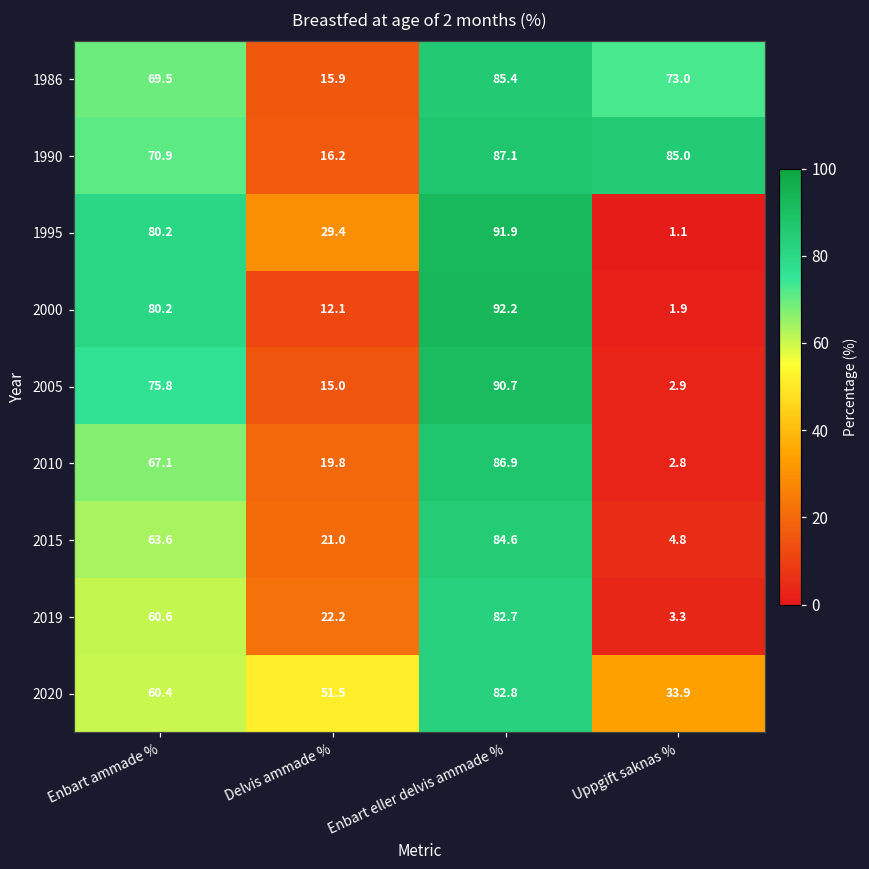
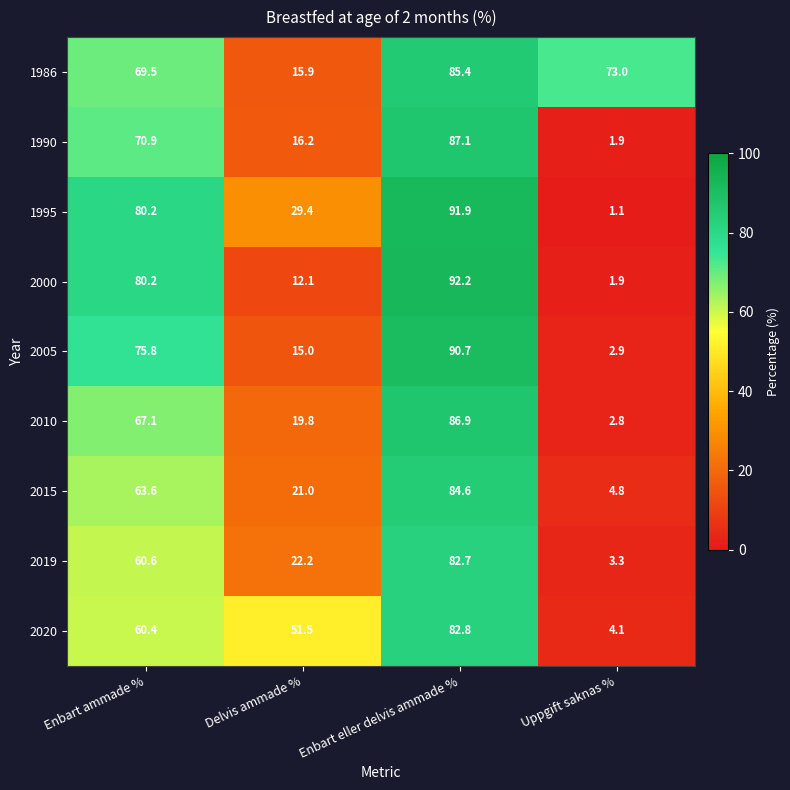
  {
    "1986": {
      "Enbart ammade %": 69.5,
      "Delvis ammade %": 15.9,
      "Enbart eller delvis ammade %": 85.4,
      "Uppgift saknas %": 73.0
    },
    "1990": {
      "Enbart ammade %": 70.9,
      "Delvis ammade %": 16.2,
      "Enbart eller delvis ammade %": 87.1,
-     "Uppgift saknas %": 85.0
+     "Uppgift saknas %": 1.9
    },
    "1995": {
      "Enbart ammade %": 80.2,
      "Delvis ammade %": 29.4,
      "Enbart eller delvis ammade %": 91.9,
      "Uppgift saknas %": 1.1
    },
    "2000": {
      "Enbart ammade %": 80.2,
      "Delvis ammade %": 12.1,
      "Enbart eller delvis ammade %": 92.2,
      "Uppgift saknas %": 1.9
    },
    "2005": {
      "Enbart ammade %": 75.8,
      "Delvis ammade %": 15.0,
      "Enbart eller delvis ammade %": 90.7,
      "Uppgift saknas %": 2.9
    },
    "2010": {
      "Enbart ammade %": 67.1,
      "Delvis ammade %": 19.8,
      "Enbart eller delvis ammade %": 86.9,
      "Uppgift saknas %": 2.8
    },
    "2015": {
      "Enbart ammade %": 63.6,
      "Delvis ammade %": 21.0,
      "Enbart eller delvis ammade %": 84.6,
      "Uppgift saknas %": 4.8
    },
    "2019": {
      "Enbart ammade %": 60.6,
      "Delvis ammade %": 22.2,
      "Enbart eller delvis ammade %": 82.7,
      "Uppgift saknas %": 3.3
    },
    "2020": {
      "Enbart ammade %": 60.4,
      "Delvis ammade %": 51.5,
      "Enbart eller delvis ammade %": 82.8,
-     "Uppgift saknas %": 33.9
+     "Uppgift saknas %": 4.1
    }
  }
